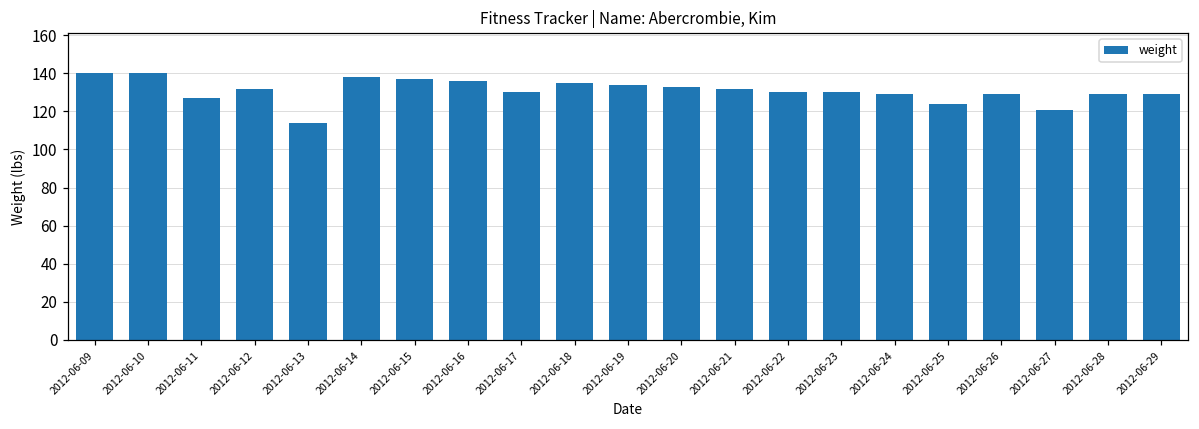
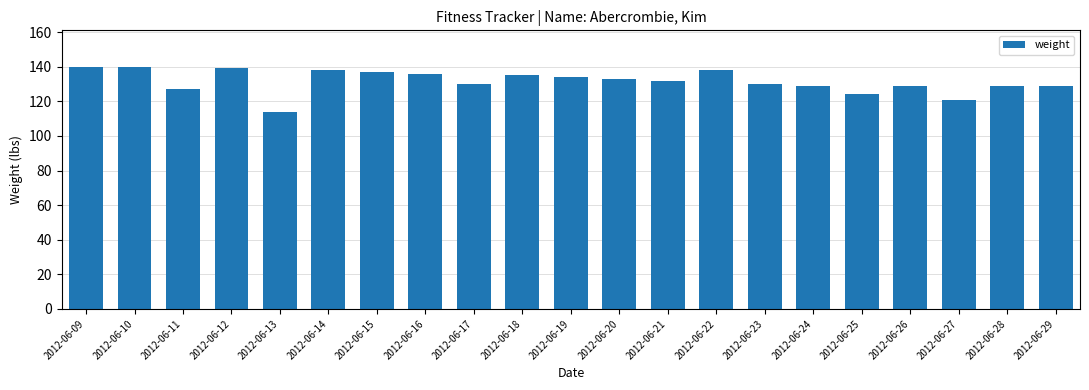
  {
    "2012-06-09": 140,
    "2012-06-10": 140,
    "2012-06-11": 127,
-   "2012-06-12": 132,
+   "2012-06-12": 139,
    "2012-06-13": 114,
    "2012-06-14": 138,
    "2012-06-15": 137,
    "2012-06-16": 136,
    "2012-06-17": 130,
    "2012-06-18": 135,
    "2012-06-19": 134,
    "2012-06-20": 133,
    "2012-06-21": 132,
-   "2012-06-22": 130,
+   "2012-06-22": 138,
    "2012-06-23": 130,
    "2012-06-24": 129,
    "2012-06-25": 124,
    "2012-06-26": 129,
    "2012-06-27": 121,
    "2012-06-28": 129,
    "2012-06-29": 129
  }
